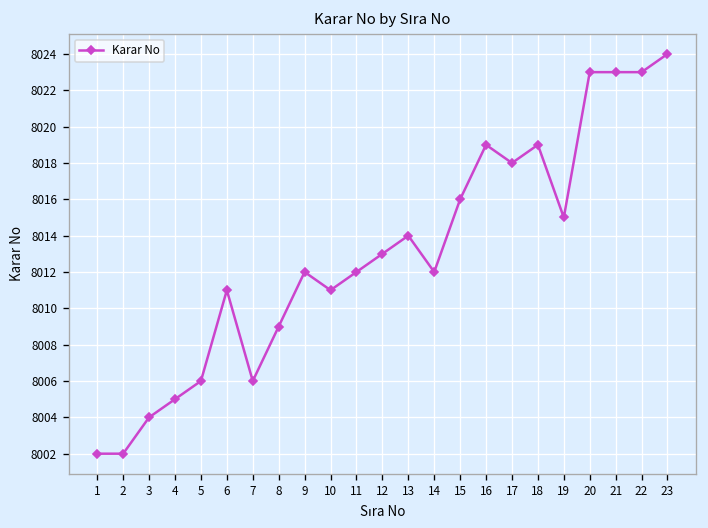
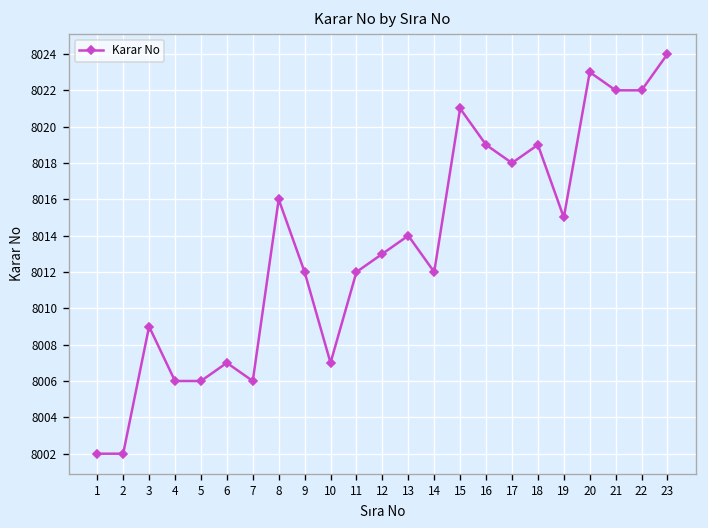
  {
    "1": 8002,
    "2": 8002,
-   "3": 8004,
-   "4": 8005,
+   "3": 8009,
+   "4": 8006,
    "5": 8006,
-   "6": 8011,
+   "6": 8007,
    "7": 8006,
-   "8": 8009,
+   "8": 8016,
    "9": 8012,
-   "10": 8011,
+   "10": 8007,
    "11": 8012,
    "12": 8013,
    "13": 8014,
    "14": 8012,
-   "15": 8016,
+   "15": 8021,
    "16": 8019,
    "17": 8018,
    "18": 8019,
    "19": 8015,
    "20": 8023,
-   "21": 8023,
-   "22": 8023,
+   "21": 8022,
+   "22": 8022,
    "23": 8024
  }
